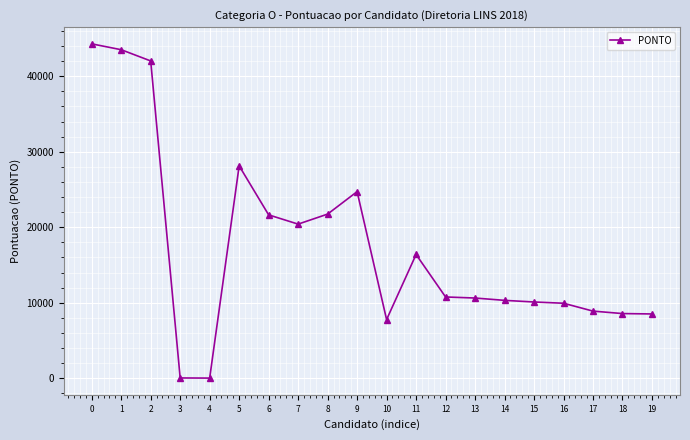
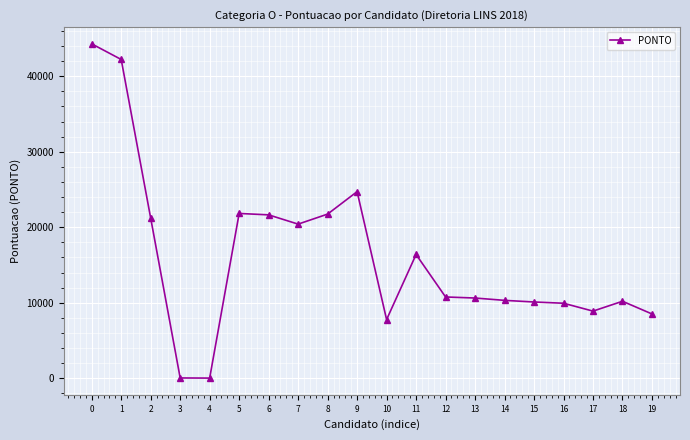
  {
    "0": 44000,
-   "1": 44000,
-   "2": 42000,
+   "1": 42000,
+   "2": 21000,
    "3": 0,
    "4": 0,
-   "5": 28000,
+   "5": 22000,
    "6": 22000,
    "7": 20000,
    "8": 22000,
    "9": 25000,
    "10": 8000,
    "11": 16000,
    "12": 11000,
    "13": 11000,
    "14": 10000,
    "15": 10000,
    "16": 10000,
    "17": 9000,
-   "18": 9000,
+   "18": 10000,
    "19": 9000
  }
